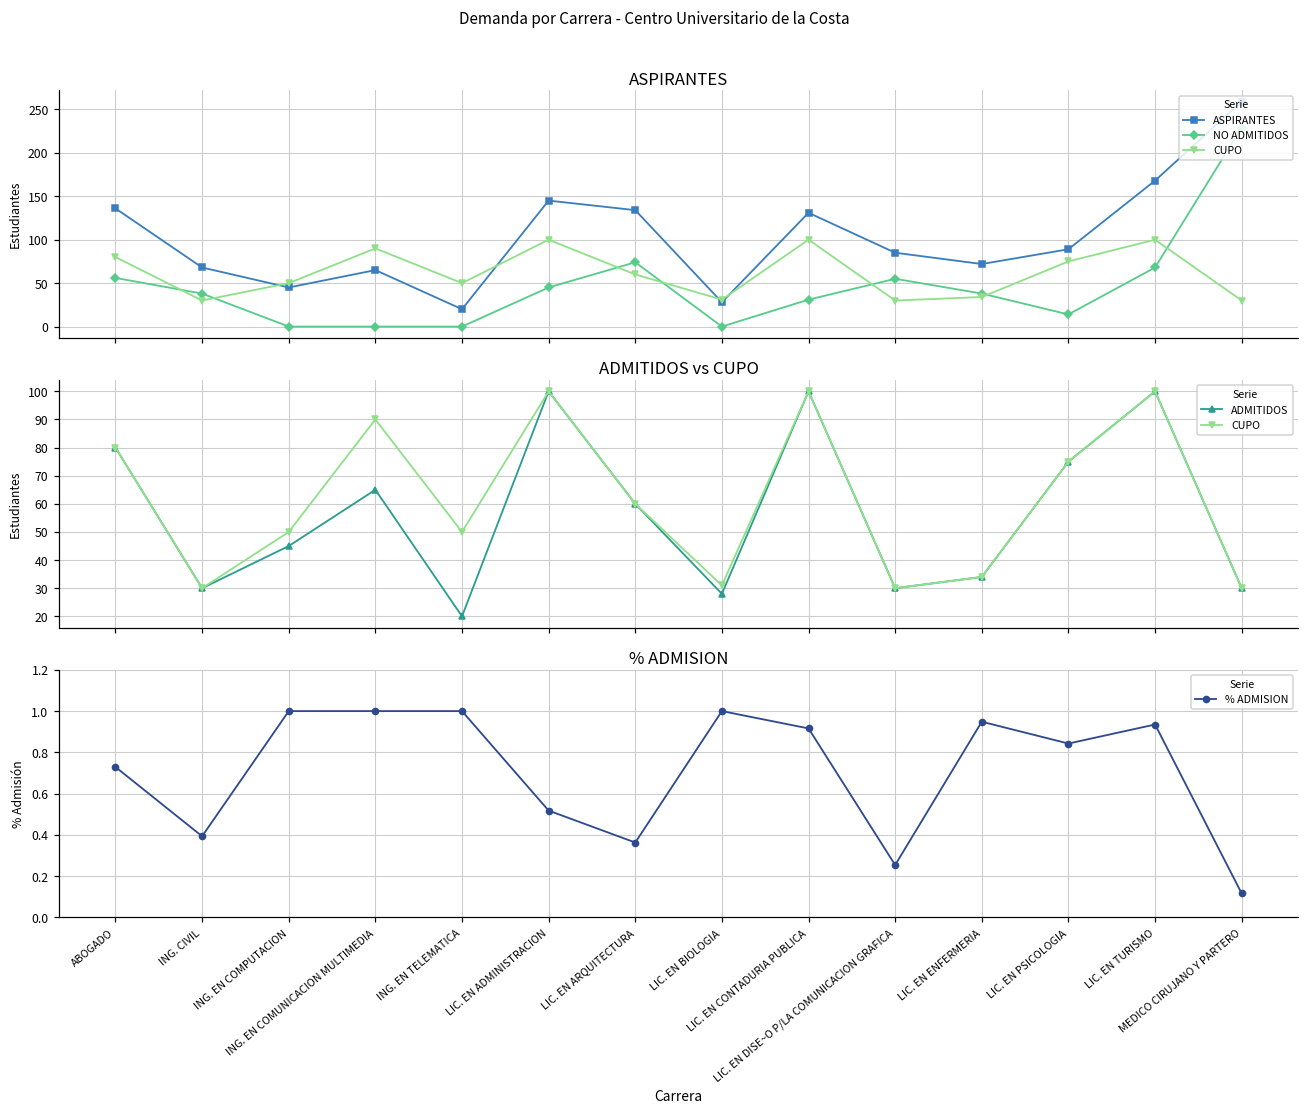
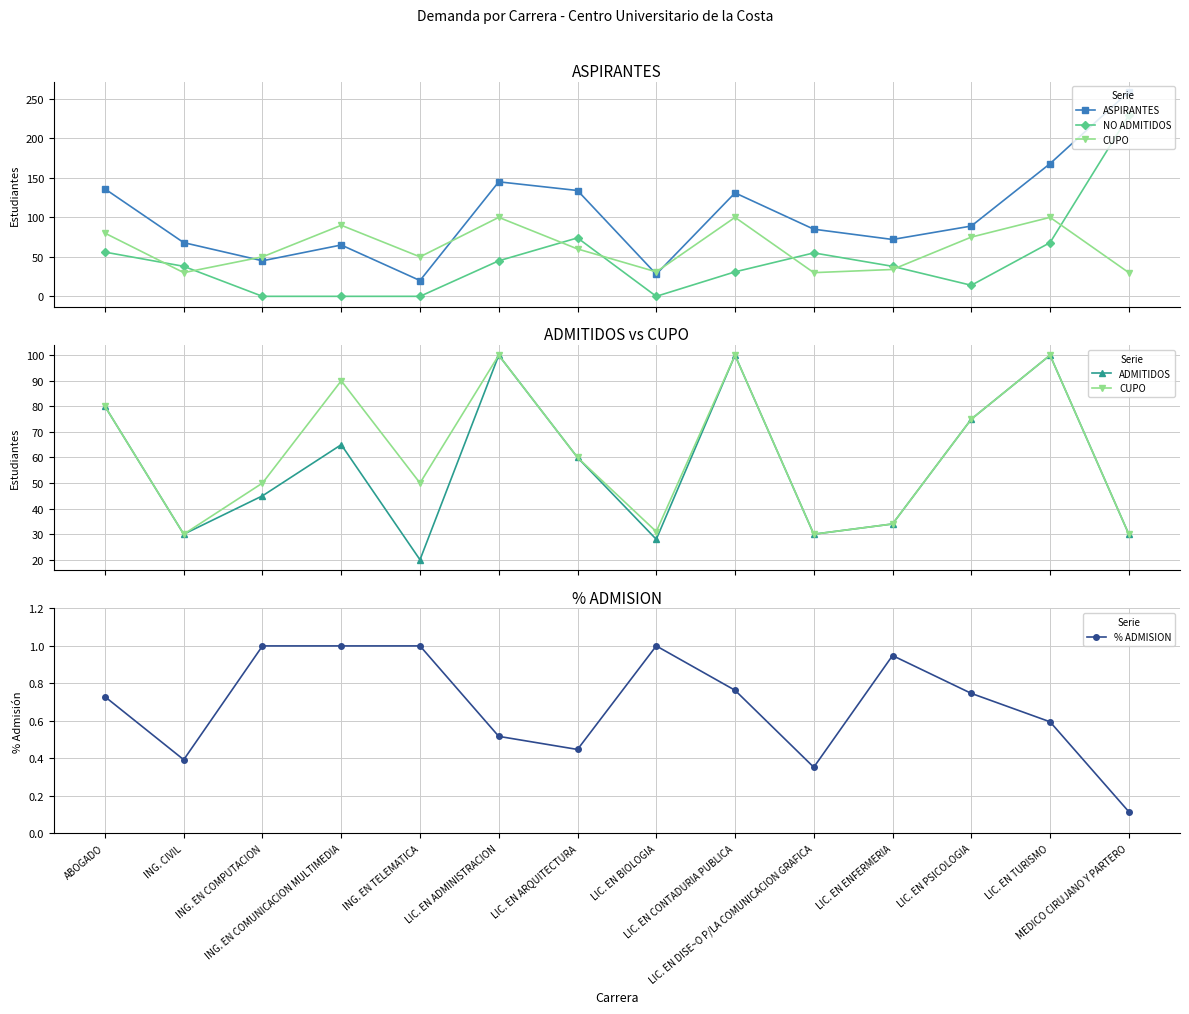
  {
    "% ADMISION": {
      "ABOGADO": 0.73,
      "ING. CIVIL": 0.39,
      "ING. EN COMPUTACION": 1.00,
      "ING. EN COMUNICACION MULTIMEDIA": 1.00,
      "ING. EN TELEMATICA": 1.00,
      "LIC. EN ADMINISTRACION": 0.52,
-     "LIC. EN ARQUITECTURA": 0.36,
+     "LIC. EN ARQUITECTURA": 0.45,
      "LIC. EN BIOLOGIA": 1.00,
-     "LIC. EN CONTADURIA PUBLICA": 0.92,
-     "LIC. EN DISE~O P/LA COMUNICACION GRAFICA": 0.25,
+     "LIC. EN CONTADURIA PUBLICA": 0.76,
+     "LIC. EN DISE~O P/LA COMUNICACION GRAFICA": 0.35,
      "LIC. EN ENFERMERIA": 0.95,
-     "LIC. EN PSICOLOGIA": 0.84,
-     "LIC. EN TURISMO": 0.94,
+     "LIC. EN PSICOLOGIA": 0.75,
+     "LIC. EN TURISMO": 0.60,
      "MEDICO CIRUJANO Y PARTERO": 0.12
    }
  }
